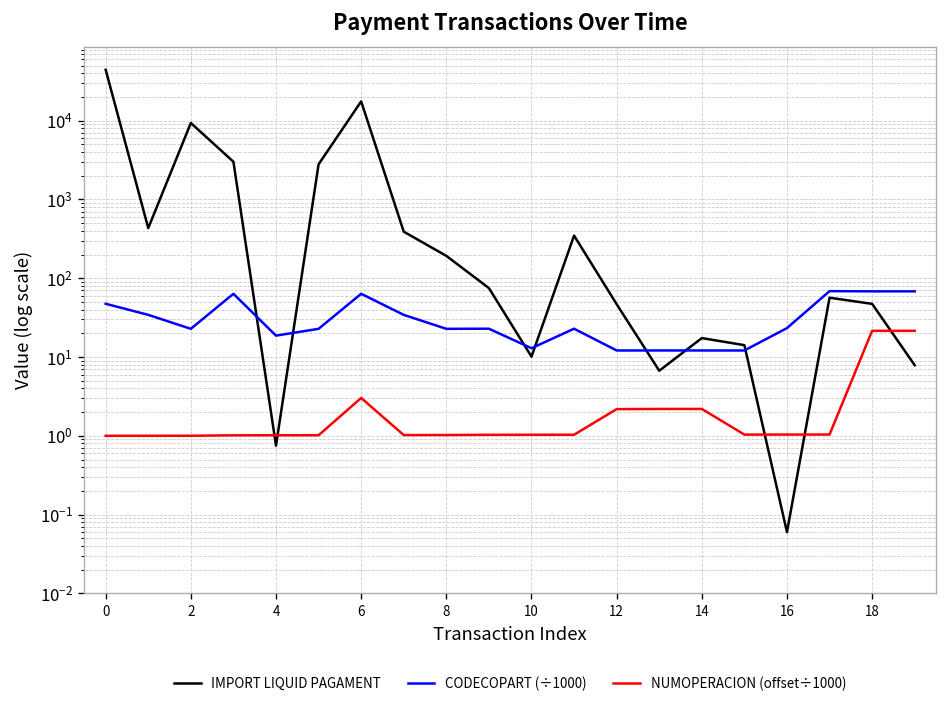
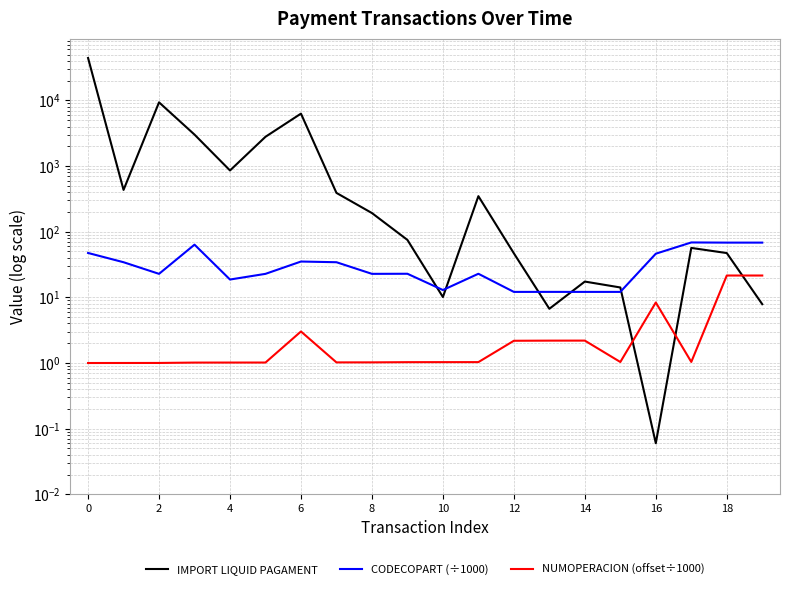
  {
    "IMPORT LIQUID PAGAMENT": {
      "0": 40000,
      "2": 9000,
-     "4": 0.8,
-     "6": 18000,
+     "4": 900,
+     "6": 6000,
      "8": 190,
      "10": 10,
      "12": 50,
      "14": 17,
      "16": 0.06,
      "18": 50
    },
    "CODECOPART (÷1000)": {
      "0": 50,
      "2": 23,
      "4": 19,
-     "6": 60,
+     "6": 40,
      "8": 23,
      "10": 13,
      "12": 12,
      "14": 12,
-     "16": 23,
+     "16": 50,
      "18": 70
    },
    "NUMOPERACION (offset÷1000)": {
      "0": 1.0,
      "2": 1.0,
      "4": 1.0,
      "6": 3,
      "8": 1.0,
      "10": 1.0,
      "12": 2.2,
      "14": 2.2,
-     "16": 1.0,
+     "16": 8,
      "18": 22
    }
  }
